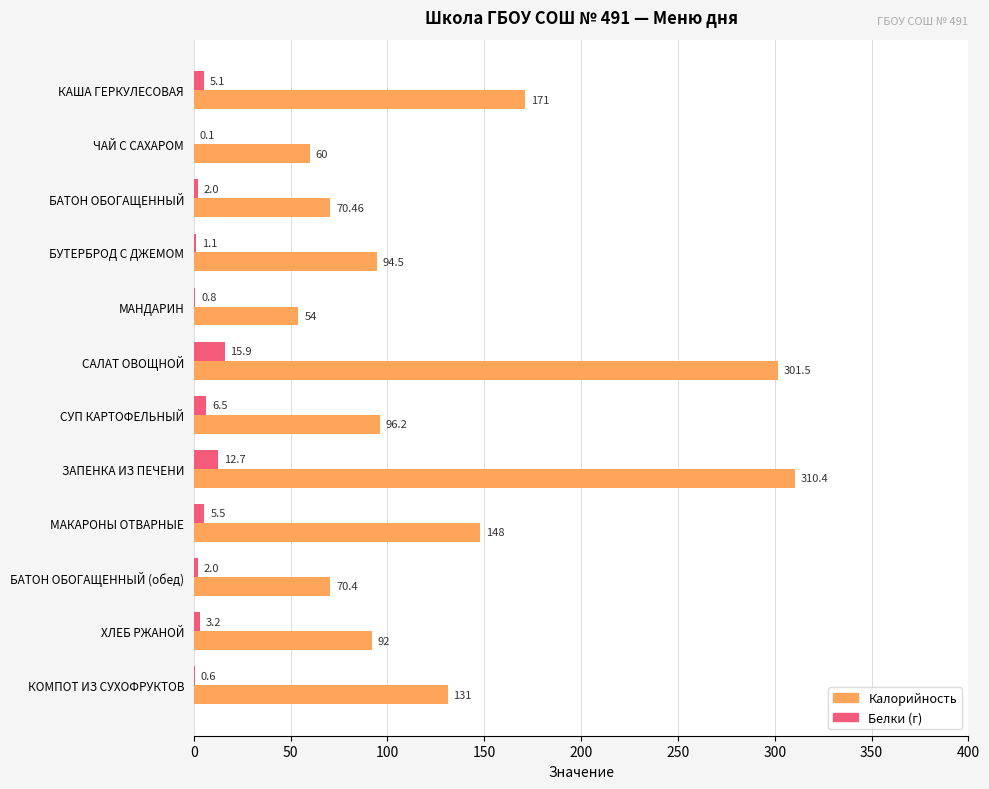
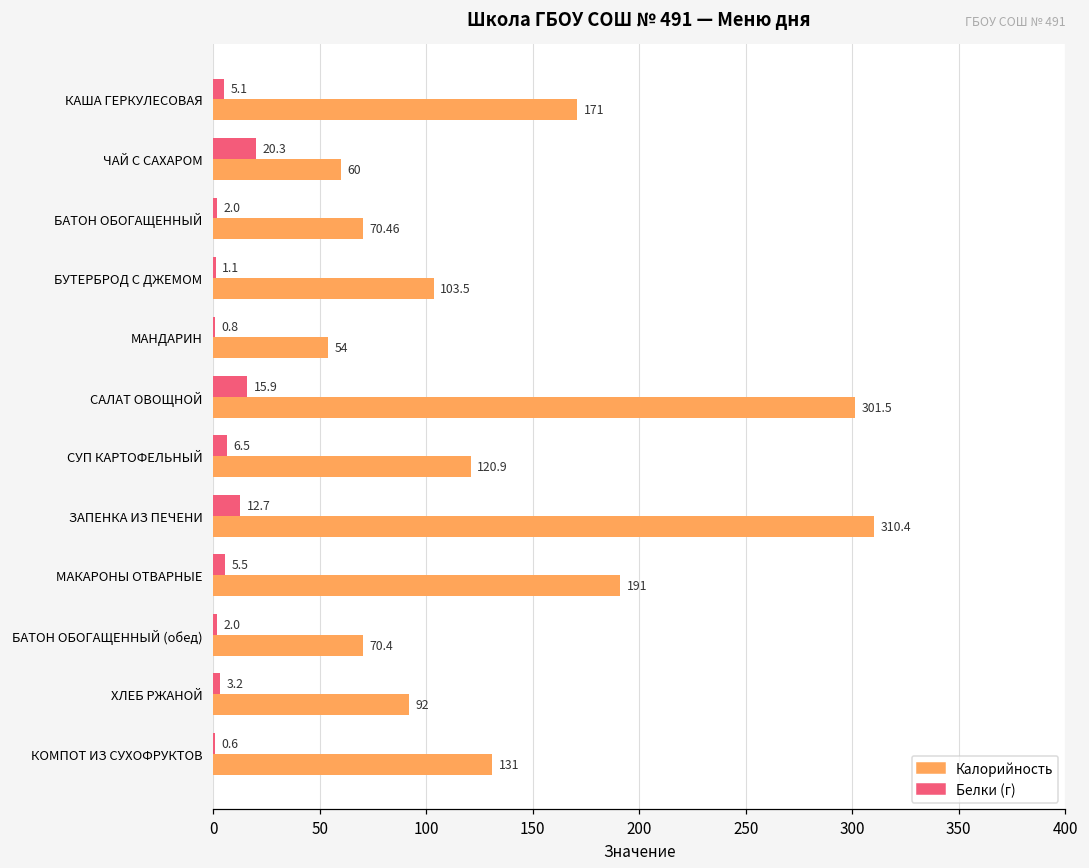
  {
    "Калорийность": {
      "КАША ГЕРКУЛЕСОВАЯ": 171,
      "ЧАЙ С САХАРОМ": 60,
      "БАТОН ОБОГАЩЕННЫЙ": 70.46,
-     "БУТЕРБРОД С ДЖЕМОМ": 94.5,
+     "БУТЕРБРОД С ДЖЕМОМ": 103.5,
      "МАНДАРИН": 54,
      "САЛАТ ОВОЩНОЙ": 301.5,
-     "СУП КАРТОФЕЛЬНЫЙ": 96.2,
+     "СУП КАРТОФЕЛЬНЫЙ": 120.9,
      "ЗАПЕНКА ИЗ ПЕЧЕНИ": 310.4,
-     "МАКАРОНЫ ОТВАРНЫЕ": 148,
+     "МАКАРОНЫ ОТВАРНЫЕ": 191,
      "БАТОН ОБОГАЩЕННЫЙ (обед)": 70.4,
      "ХЛЕБ РЖАНОЙ": 92,
      "КОМПОТ ИЗ СУХОФРУКТОВ": 131
    },
    "Белки (г)": {
      "КАША ГЕРКУЛЕСОВАЯ": 5.1,
-     "ЧАЙ С САХАРОМ": 0.1,
+     "ЧАЙ С САХАРОМ": 20.3,
      "БАТОН ОБОГАЩЕННЫЙ": 2.0,
      "БУТЕРБРОД С ДЖЕМОМ": 1.1,
      "МАНДАРИН": 0.8,
      "САЛАТ ОВОЩНОЙ": 15.9,
      "СУП КАРТОФЕЛЬНЫЙ": 6.5,
      "ЗАПЕНКА ИЗ ПЕЧЕНИ": 12.7,
      "МАКАРОНЫ ОТВАРНЫЕ": 5.5,
      "БАТОН ОБОГАЩЕННЫЙ (обед)": 2.0,
      "ХЛЕБ РЖАНОЙ": 3.2,
      "КОМПОТ ИЗ СУХОФРУКТОВ": 0.6
    }
  }
